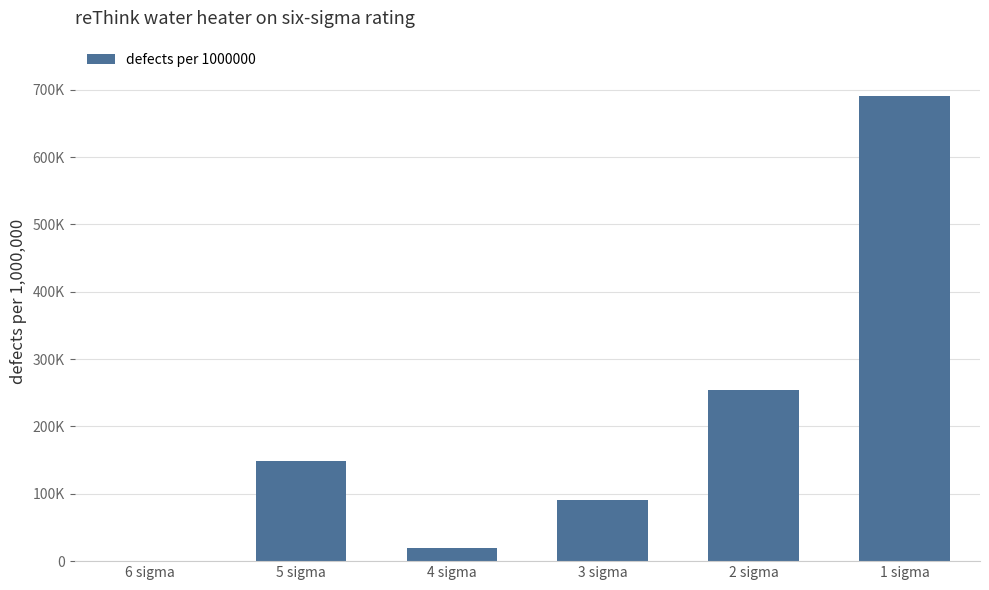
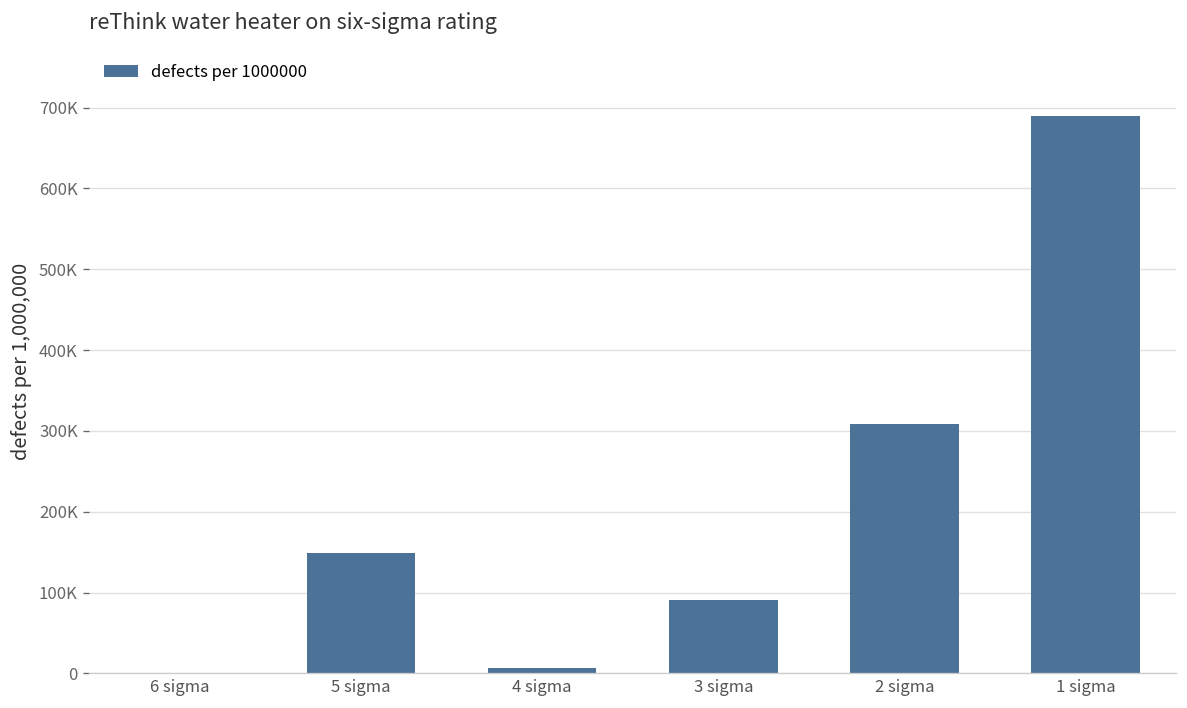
  {
    "5 sigma": 150000,
-   "4 sigma": 20000,
+   "4 sigma": 10000,
    "3 sigma": 90000,
-   "2 sigma": 250000,
+   "2 sigma": 310000,
    "1 sigma": 690000
  }
